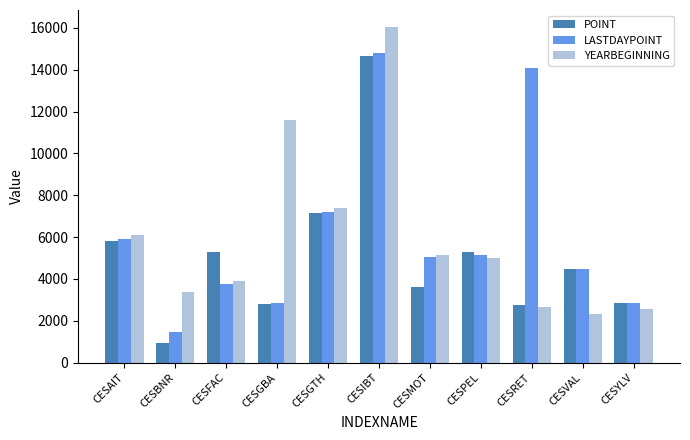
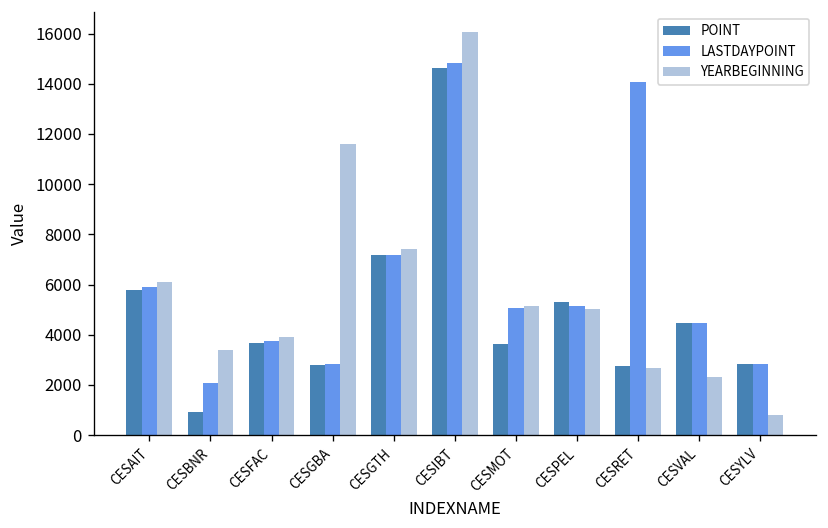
  {
    "POINT": {
      "CESAIT": 5800,
      "CESBNR": 900,
-     "CESFAC": 5300,
+     "CESFAC": 3700,
      "CESGBA": 2800,
      "CESGTH": 7200,
      "CESIBT": 14600,
      "CESMOT": 3600,
      "CESPEL": 5300,
      "CESRET": 2700,
      "CESVAL": 4500,
      "CESYLV": 2800
    },
    "LASTDAYPOINT": {
      "CESAIT": 5900,
-     "CESBNR": 1400,
+     "CESBNR": 2100,
      "CESFAC": 3800,
      "CESGBA": 2800,
      "CESGTH": 7200,
      "CESIBT": 14800,
      "CESMOT": 5100,
      "CESPEL": 5200,
      "CESRET": 14100,
      "CESVAL": 4500,
      "CESYLV": 2800
    },
    "YEARBEGINNING": {
      "CESAIT": 6100,
      "CESBNR": 3400,
      "CESFAC": 3900,
      "CESGBA": 11600,
      "CESGTH": 7400,
      "CESIBT": 16100,
      "CESMOT": 5100,
      "CESPEL": 5000,
      "CESRET": 2700,
      "CESVAL": 2300,
-     "CESYLV": 2600
+     "CESYLV": 800
    }
  }
